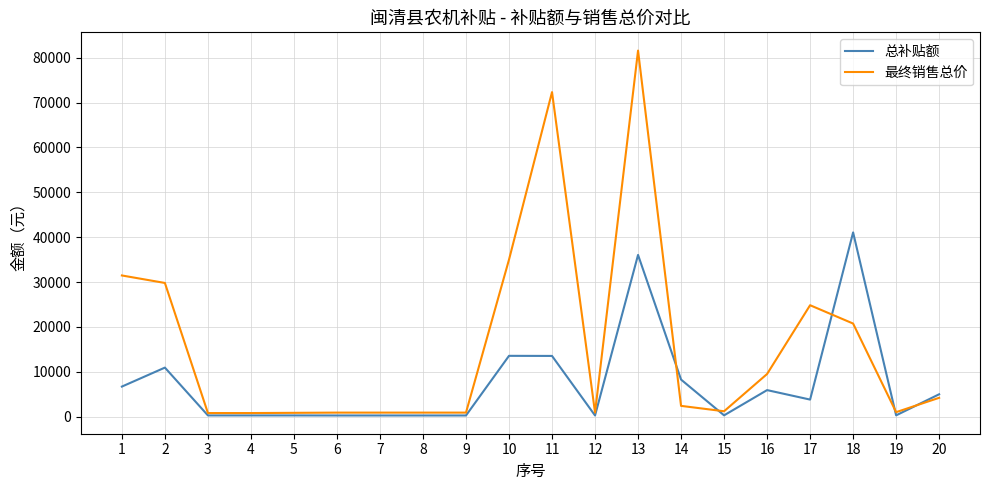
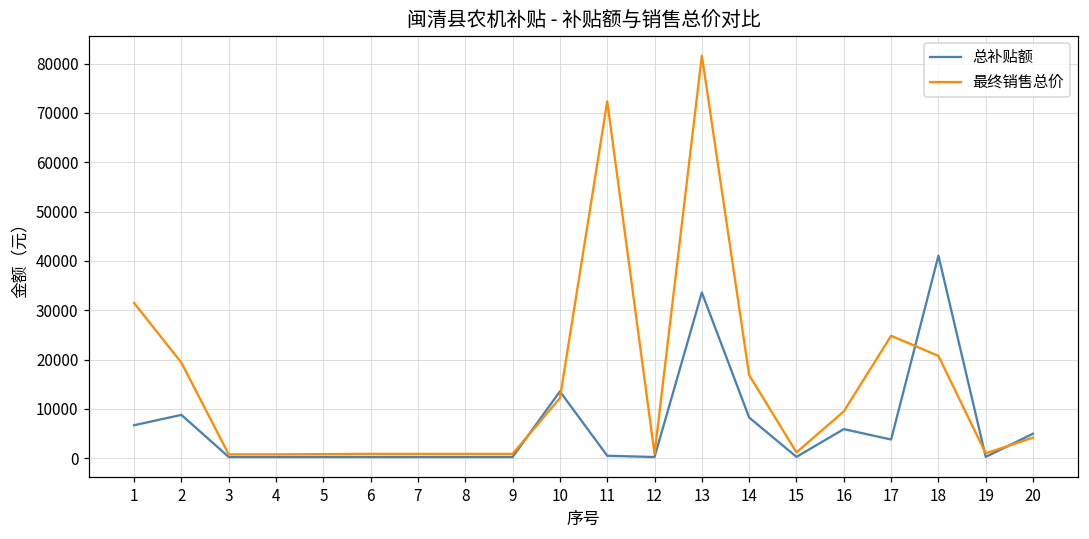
  {
    "总补贴额": {
      "1": 7000,
-     "2": 11000,
+     "2": 9000,
      "5": 0,
      "6": 0,
      "7": 0,
      "8": 0,
      "9": 0,
      "10": 14000,
-     "11": 14000,
+     "11": 1000,
      "12": 0,
-     "13": 36000,
+     "13": 34000,
      "14": 8000,
      "15": 0,
      "16": 6000,
      "17": 4000,
      "18": 41000,
      "19": 0,
      "20": 5000
    },
    "最终销售总价": {
      "1": 31000,
-     "2": 30000,
+     "2": 19000,
      "5": 1000,
      "6": 1000,
      "7": 1000,
      "8": 1000,
      "9": 1000,
-     "10": 35000,
+     "10": 12000,
      "11": 72000,
      "12": 1000,
      "13": 82000,
-     "14": 2000,
+     "14": 17000,
      "15": 1000,
      "16": 10000,
      "17": 25000,
      "18": 21000,
      "19": 1000,
      "20": 4000
    }
  }
